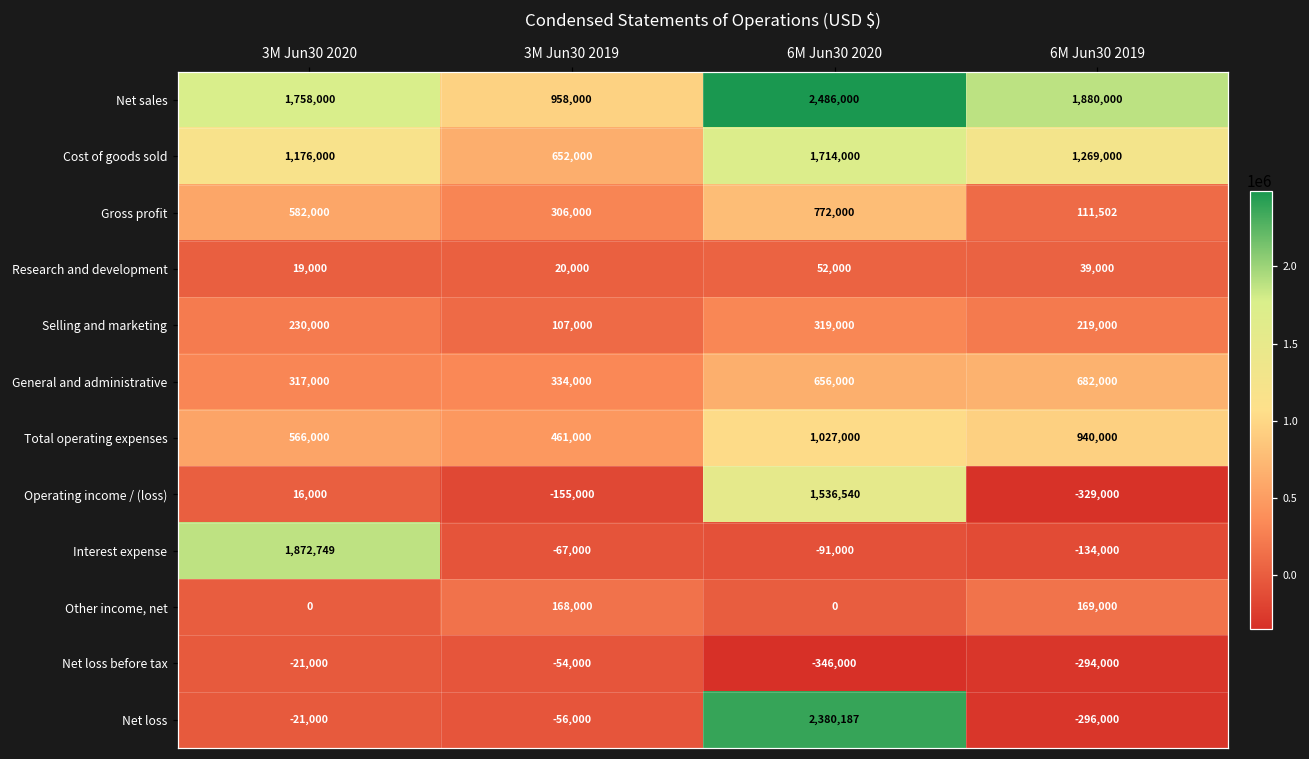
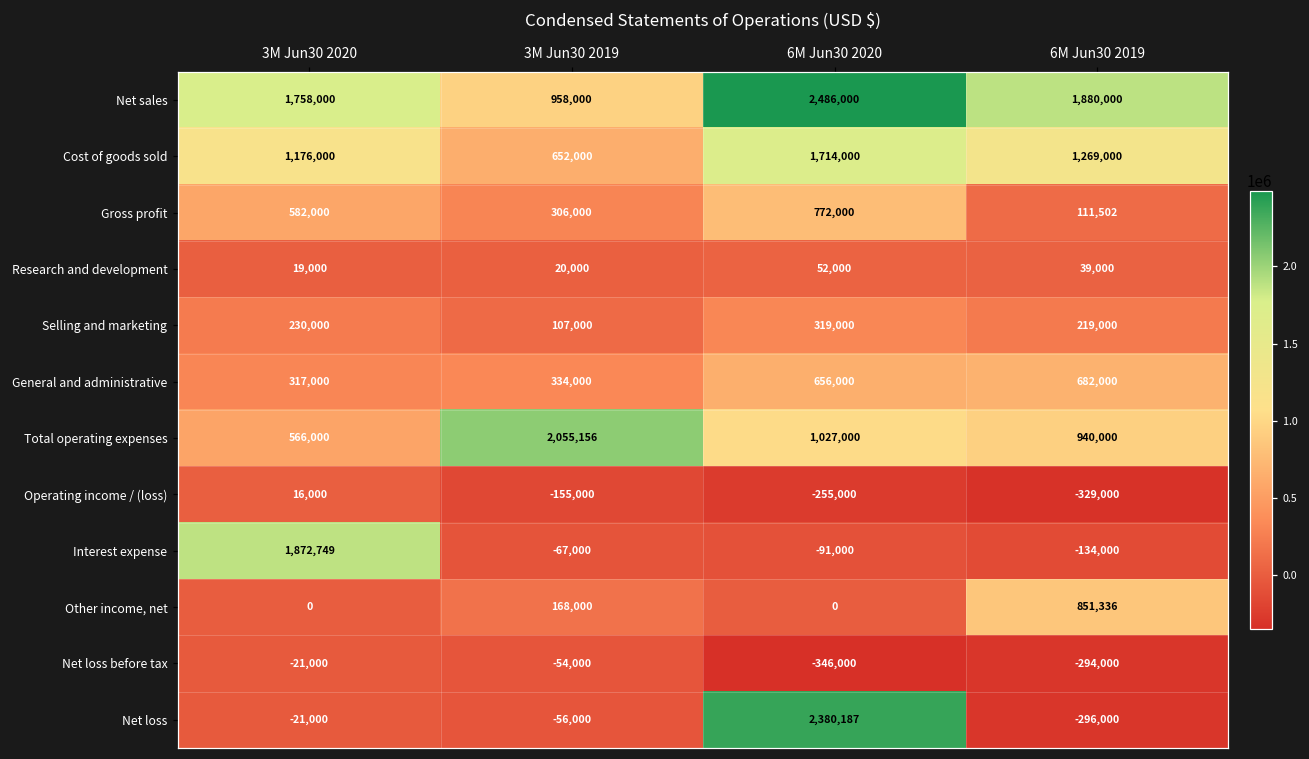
  {
    "Net sales": {
      "3M Jun30 2020": "1,758,000",
      "3M Jun30 2019": "958,000",
      "6M Jun30 2020": "2,486,000",
      "6M Jun30 2019": "1,880,000"
    },
    "Cost of goods sold": {
      "3M Jun30 2020": "1,176,000",
      "3M Jun30 2019": "652,000",
      "6M Jun30 2020": "1,714,000",
      "6M Jun30 2019": "1,269,000"
    },
    "Gross profit": {
      "3M Jun30 2020": "582,000",
      "3M Jun30 2019": "306,000",
      "6M Jun30 2020": "772,000",
      "6M Jun30 2019": "111,502"
    },
    "Research and development": {
      "3M Jun30 2020": "19,000",
      "3M Jun30 2019": "20,000",
      "6M Jun30 2020": "52,000",
      "6M Jun30 2019": "39,000"
    },
    "Selling and marketing": {
      "3M Jun30 2020": "230,000",
      "3M Jun30 2019": "107,000",
      "6M Jun30 2020": "319,000",
      "6M Jun30 2019": "219,000"
    },
    "General and administrative": {
      "3M Jun30 2020": "317,000",
      "3M Jun30 2019": "334,000",
      "6M Jun30 2020": "656,000",
      "6M Jun30 2019": "682,000"
    },
    "Total operating expenses": {
      "3M Jun30 2020": "566,000",
-     "3M Jun30 2019": "461,000",
+     "3M Jun30 2019": "2,055,156",
      "6M Jun30 2020": "1,027,000",
      "6M Jun30 2019": "940,000"
    },
    "Operating income / (loss)": {
      "3M Jun30 2020": "16,000",
      "3M Jun30 2019": "-155,000",
-     "6M Jun30 2020": "1,536,540",
+     "6M Jun30 2020": "-255,000",
      "6M Jun30 2019": "-329,000"
    },
    "Interest expense": {
      "3M Jun30 2020": "1,872,749",
      "3M Jun30 2019": "-67,000",
      "6M Jun30 2020": "-91,000",
      "6M Jun30 2019": "-134,000"
    },
    "Other income, net": {
      "3M Jun30 2020": "0",
      "3M Jun30 2019": "168,000",
      "6M Jun30 2020": "0",
-     "6M Jun30 2019": "169,000"
+     "6M Jun30 2019": "851,336"
    },
    "Net loss before tax": {
      "3M Jun30 2020": "-21,000",
      "3M Jun30 2019": "-54,000",
      "6M Jun30 2020": "-346,000",
      "6M Jun30 2019": "-294,000"
    },
    "Net loss": {
      "3M Jun30 2020": "-21,000",
      "3M Jun30 2019": "-56,000",
      "6M Jun30 2020": "2,380,187",
      "6M Jun30 2019": "-296,000"
    }
  }
